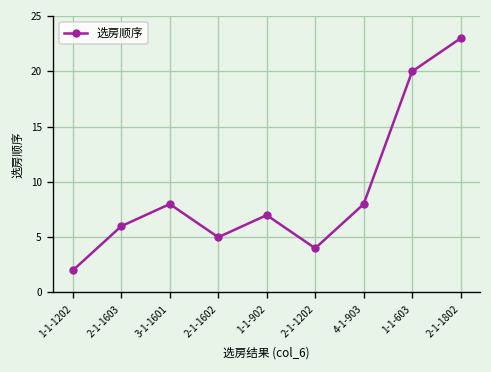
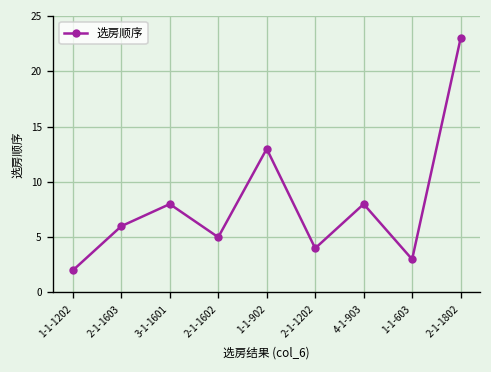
  {
    "1-1-1202": 2,
    "2-1-1603": 6,
    "3-1-1601": 8,
    "2-1-1602": 5,
-   "1-1-902": 7,
+   "1-1-902": 13,
    "2-1-1202": 4,
    "4-1-903": 8,
-   "1-1-603": 20,
+   "1-1-603": 3,
    "2-1-1802": 23
  }
